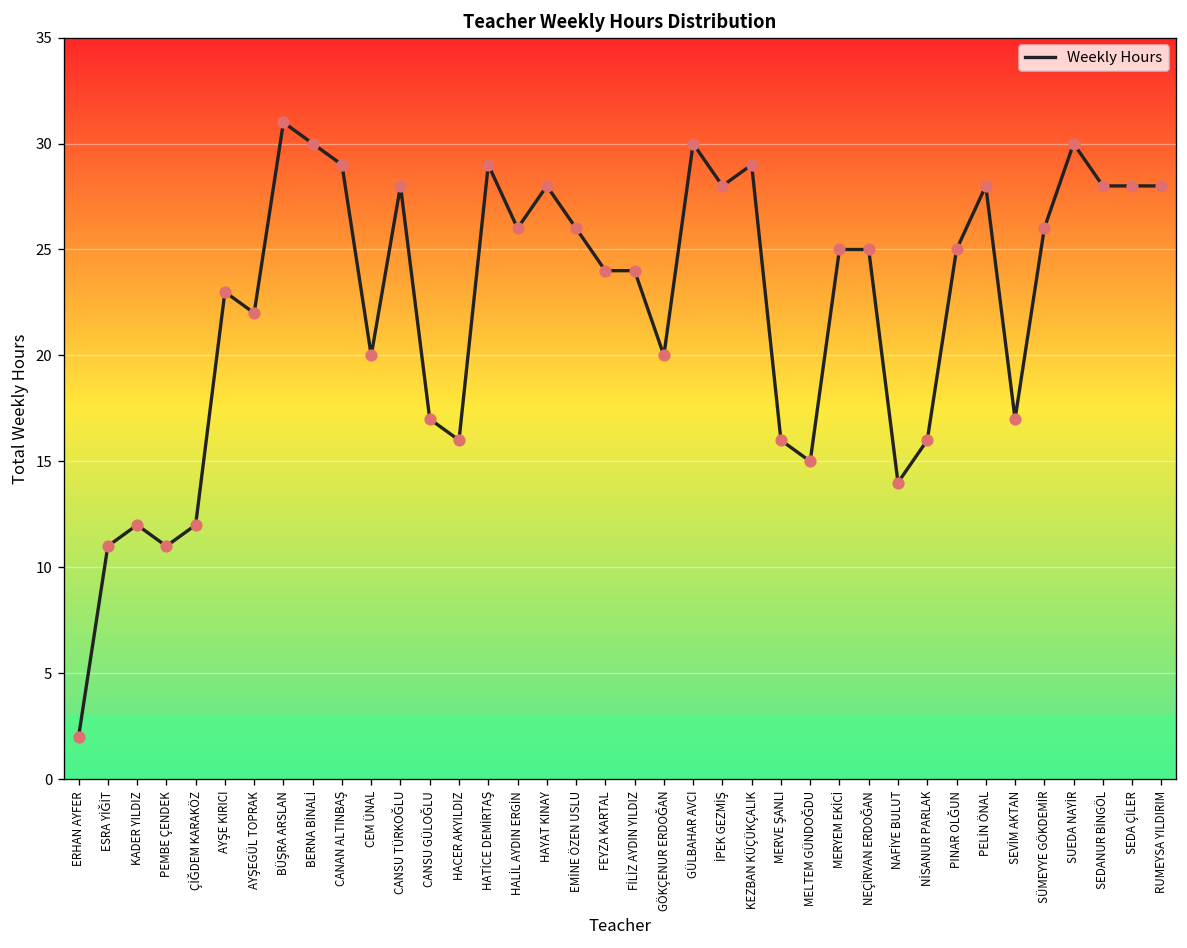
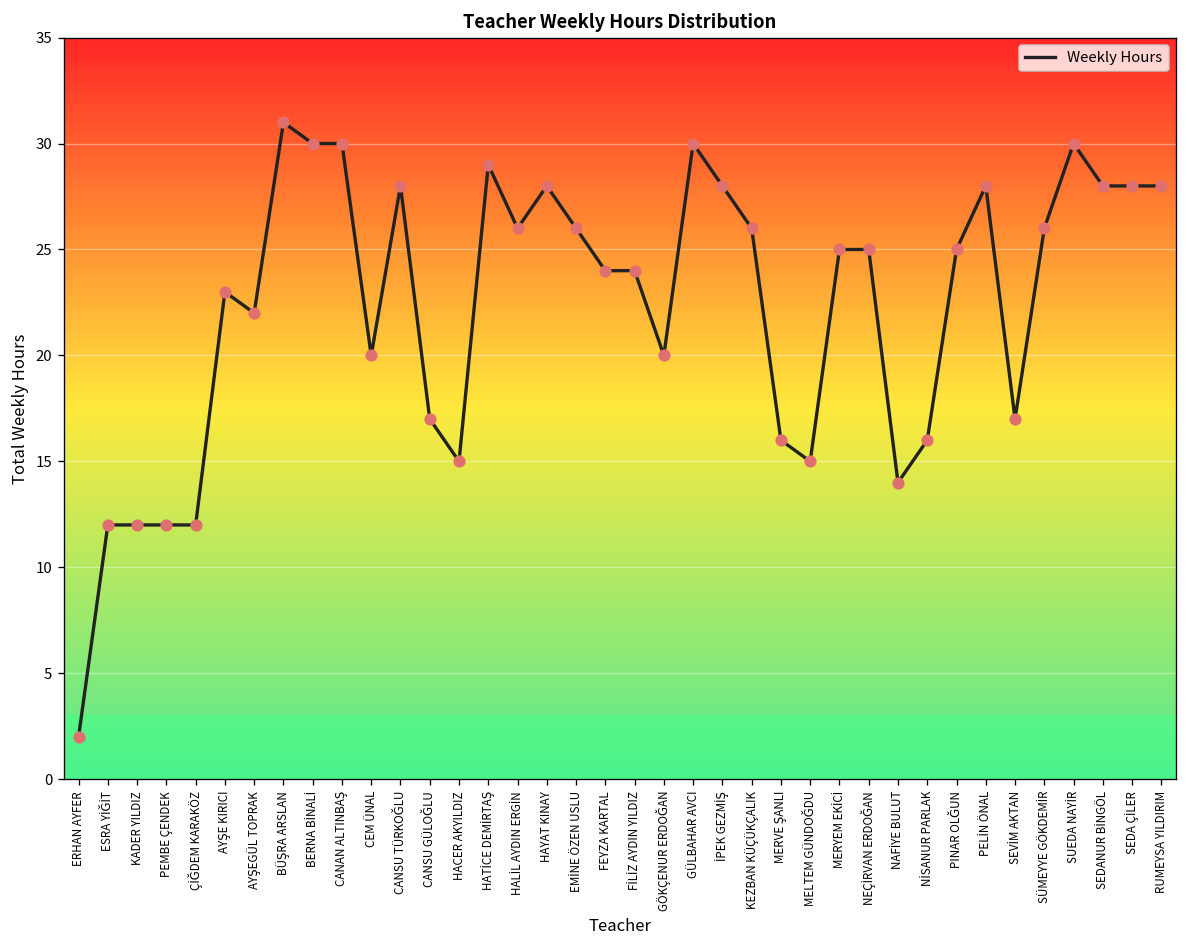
  {
-   "ESRA YİĞİT": 11,
+   "ESRA YİĞİT": 12,
    "KADER YILDIZ": 12,
-   "PEMBE ÇENDEK": 11,
+   "PEMBE ÇENDEK": 12,
    "ÇİĞDEM KARAKÖZ": 12,
    "AYŞE KIRICI": 23,
    "AYŞEGÜL TOPRAK": 22,
    "BÜŞRA ARSLAN": 31,
    "BERNA BİNALİ": 30,
-   "CANAN ALTINBAŞ": 29,
+   "CANAN ALTINBAŞ": 30,
    "CEM ÜNAL": 20,
    "CANSU TÜRKOĞLU": 28,
    "CANSU GÜLOĞLU": 17,
-   "HACER AKYILDIZ": 16,
+   "HACER AKYILDIZ": 15,
    "HATİCE DEMİRTAŞ": 29,
    "HALİL AYDIN ERGİN": 26,
    "HAYAT KINAY": 28,
    "EMİNE ÖZEN USLU": 26,
    "FEYZA KARTAL": 24,
    "FİLİZ AYDIN YILDIZ": 24,
    "GÖKÇENUR ERDOĞAN": 20,
    "GÜLBAHAR AVCI": 30,
    "İPEK GEZMİŞ": 28,
-   "KEZBAN KÜÇÜKÇALIK": 29,
+   "KEZBAN KÜÇÜKÇALIK": 26,
    "MERVE ŞANLI": 16,
    "MELTEM GÜNDOĞDU": 15,
    "MERYEM EKİCİ": 25,
    "NEÇİRVAN ERDOĞAN": 25,
    "NAFİYE BULUT": 14,
    "NİSANUR PARLAK": 16,
    "PINAR OLĞUN": 25,
    "PELİN ÖNAL": 28,
    "SEVİM AKTAN": 17,
    "SÜMEYYE GÖKDEMİR": 26,
    "SUEDA NAYİR": 30,
    "SEDANUR BİNGÖL": 28,
    "SEDA ÇİLER": 28,
    "RUMEYSA YILDIRIM": 28
  }
